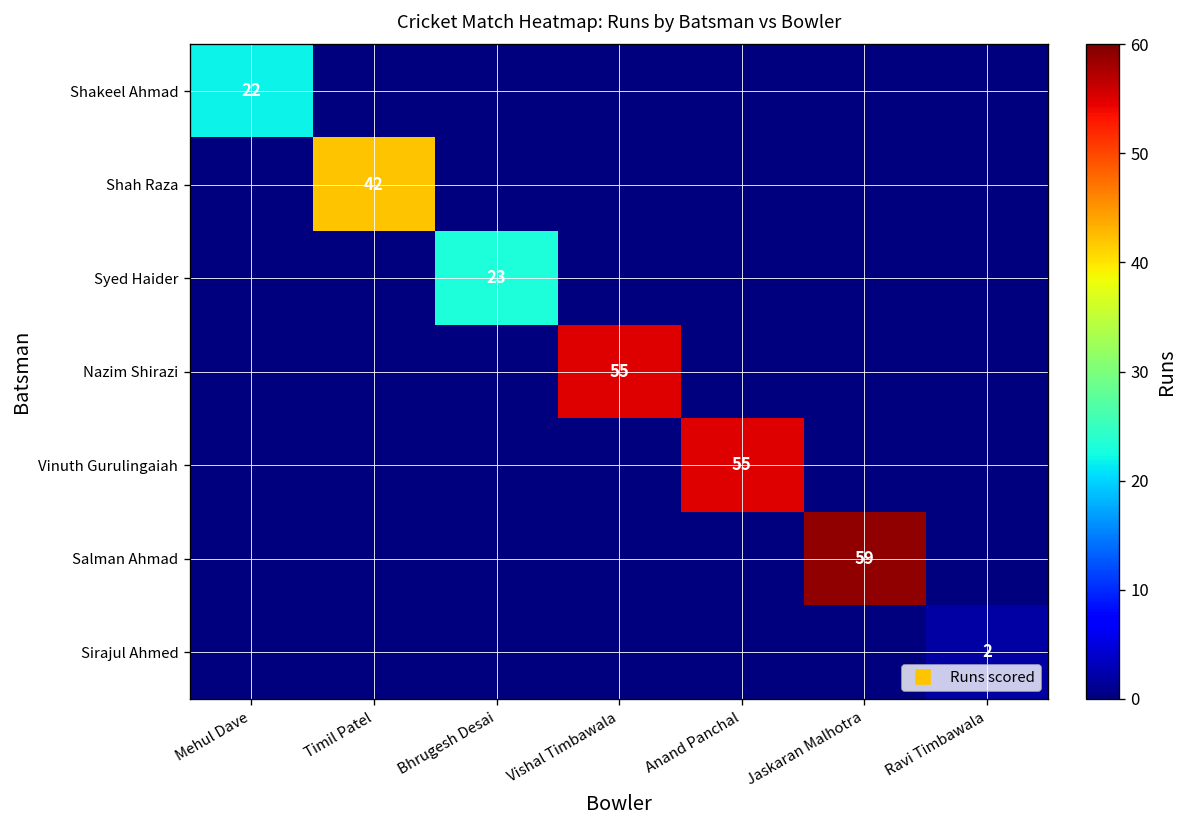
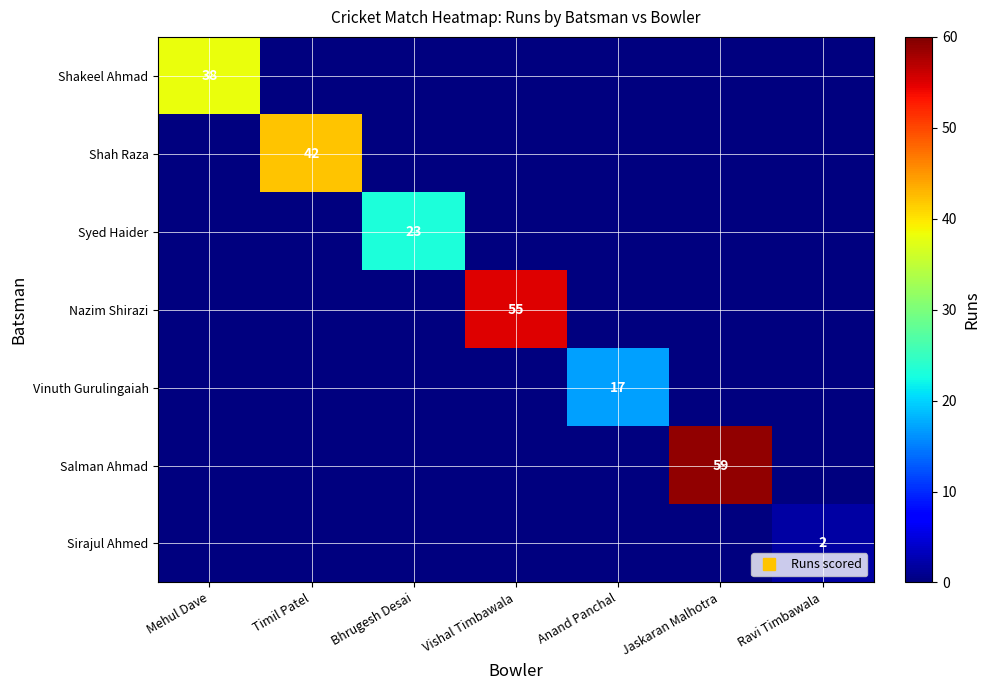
  {
    "Shakeel Ahmad": {
-     "Mehul Dave": 22
+     "Mehul Dave": 38
    },
    "Shah Raza": {
      "Timil Patel": 42
    },
    "Syed Haider": {
      "Bhrugesh Desai": 23
    },
    "Nazim Shirazi": {
      "Vishal Timbawala": 55
    },
    "Vinuth Gurulingaiah": {
-     "Anand Panchal": 55
+     "Anand Panchal": 17
    },
    "Salman Ahmad": {
      "Jaskaran Malhotra": 59
    },
    "Sirajul Ahmed": {
      "Ravi Timbawala": 2
    }
  }
